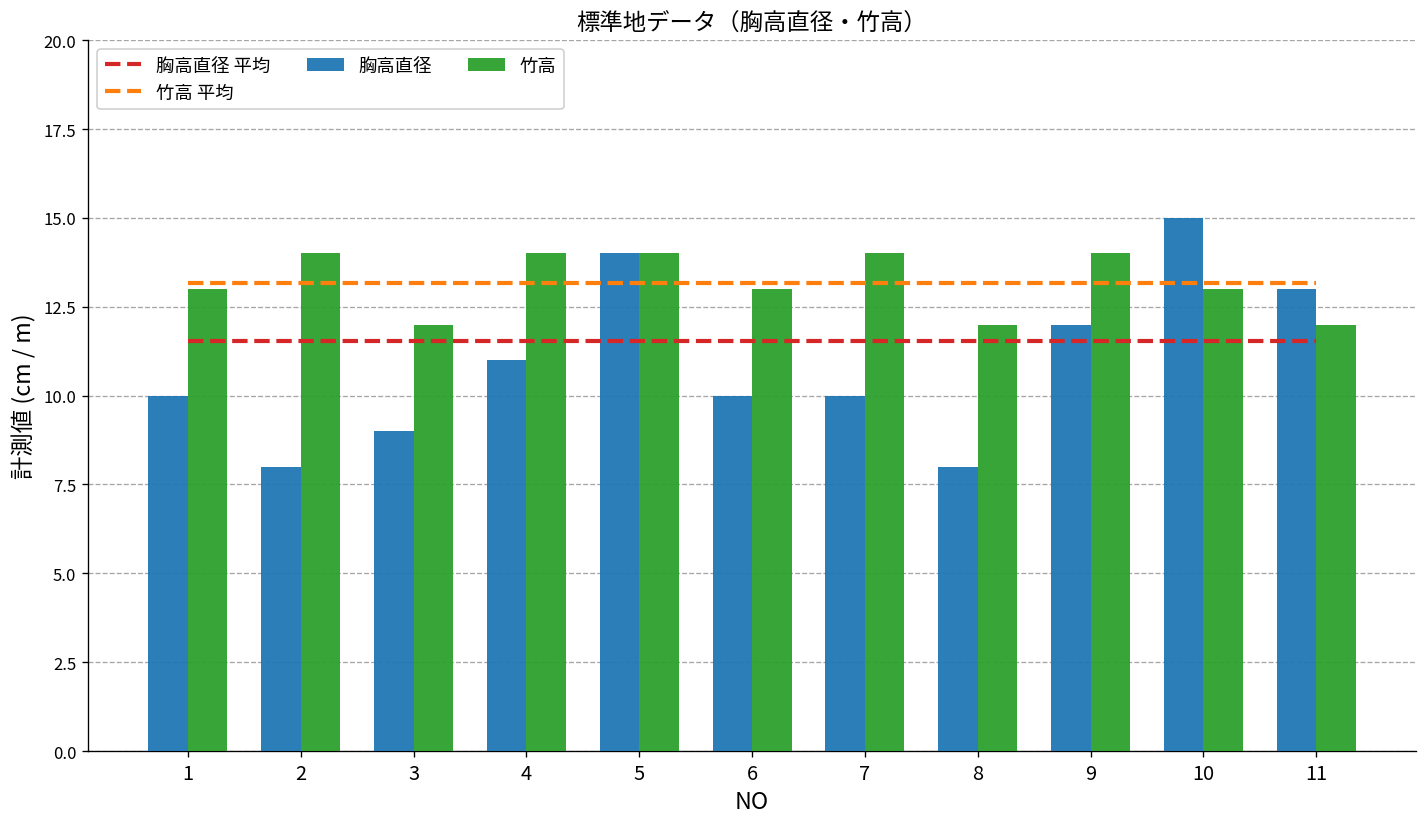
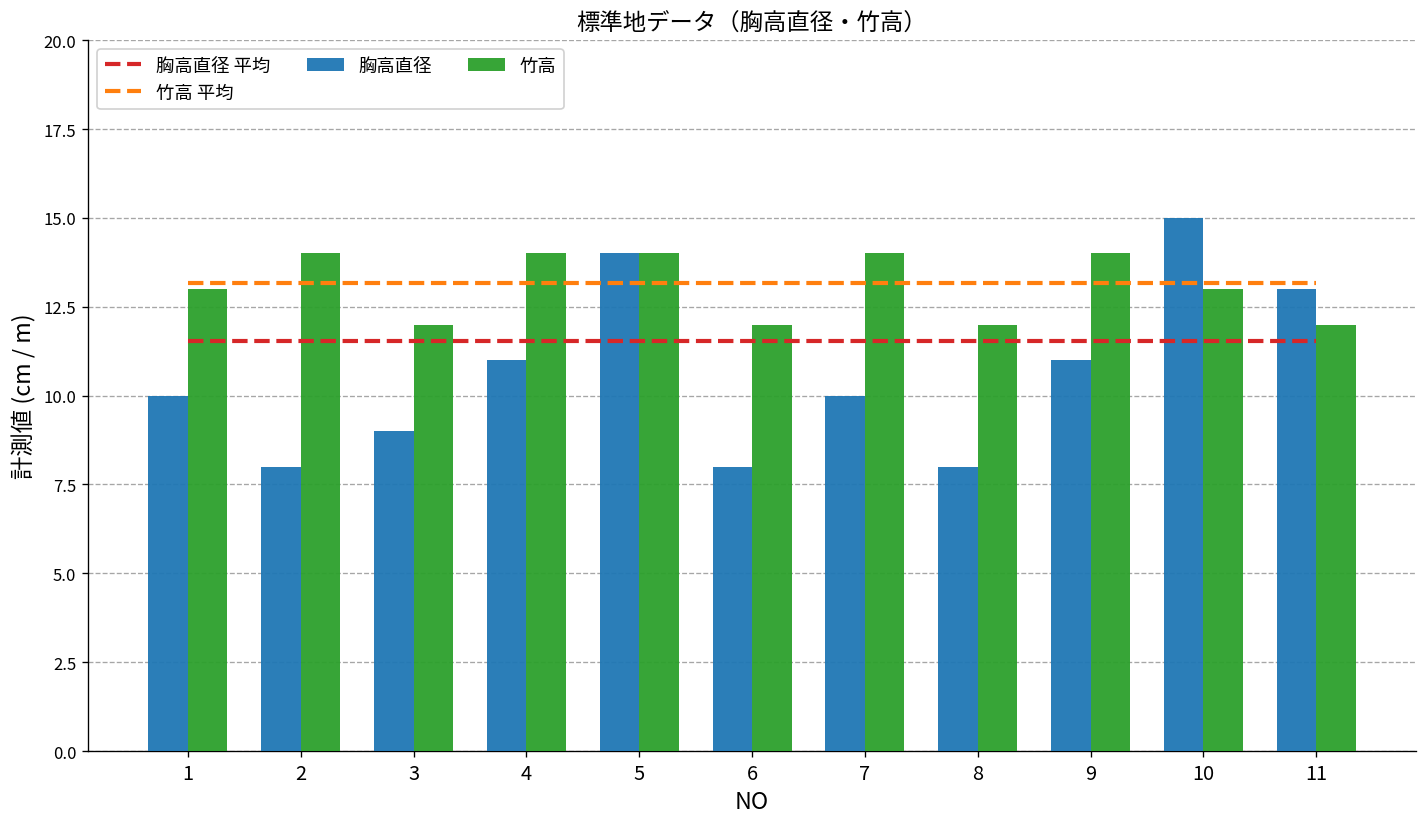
  {
    "胸高直径": {
      "1": 10,
      "2": 8,
      "3": 9,
      "4": 11,
      "5": 14,
-     "6": 10,
+     "6": 8,
      "7": 10,
      "8": 8,
-     "9": 12,
+     "9": 11,
      "10": 15,
      "11": 13
    },
    "胸高直径 平均": {
      "1": 11.5,
      "2": 11.5,
      "3": 11.5,
      "4": 11.5,
      "5": 11.5,
      "6": 11.5,
      "7": 11.5,
      "8": 11.5,
      "9": 11.5,
      "10": 11.5,
      "11": 11.5
    },
    "竹高 平均": {
      "1": 13.2,
      "2": 13.2,
      "3": 13.2,
      "4": 13.2,
      "5": 13.2,
      "6": 13.2,
      "7": 13.2,
      "8": 13.2,
      "9": 13.2,
      "10": 13.2,
      "11": 13.2
    },
    "竹高": {
      "1": 13,
      "2": 14,
      "3": 12,
      "4": 14,
      "5": 14,
-     "6": 13,
+     "6": 12,
      "7": 14,
      "8": 12,
      "9": 14,
      "10": 13,
      "11": 12
    }
  }
